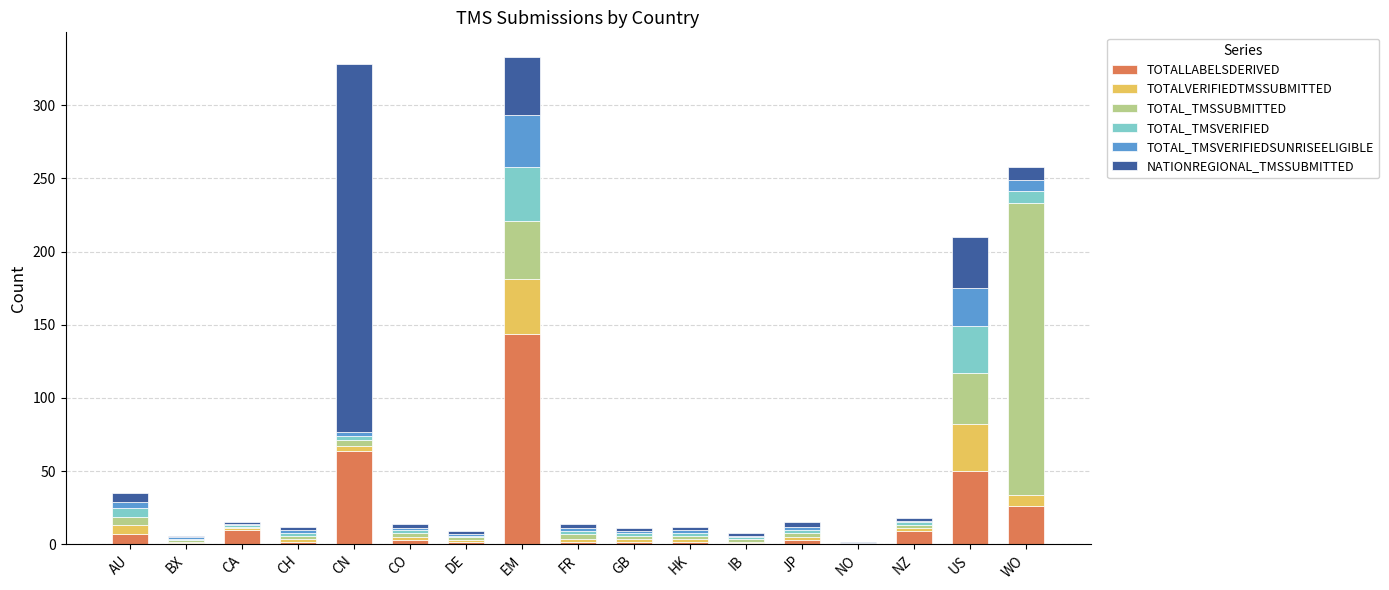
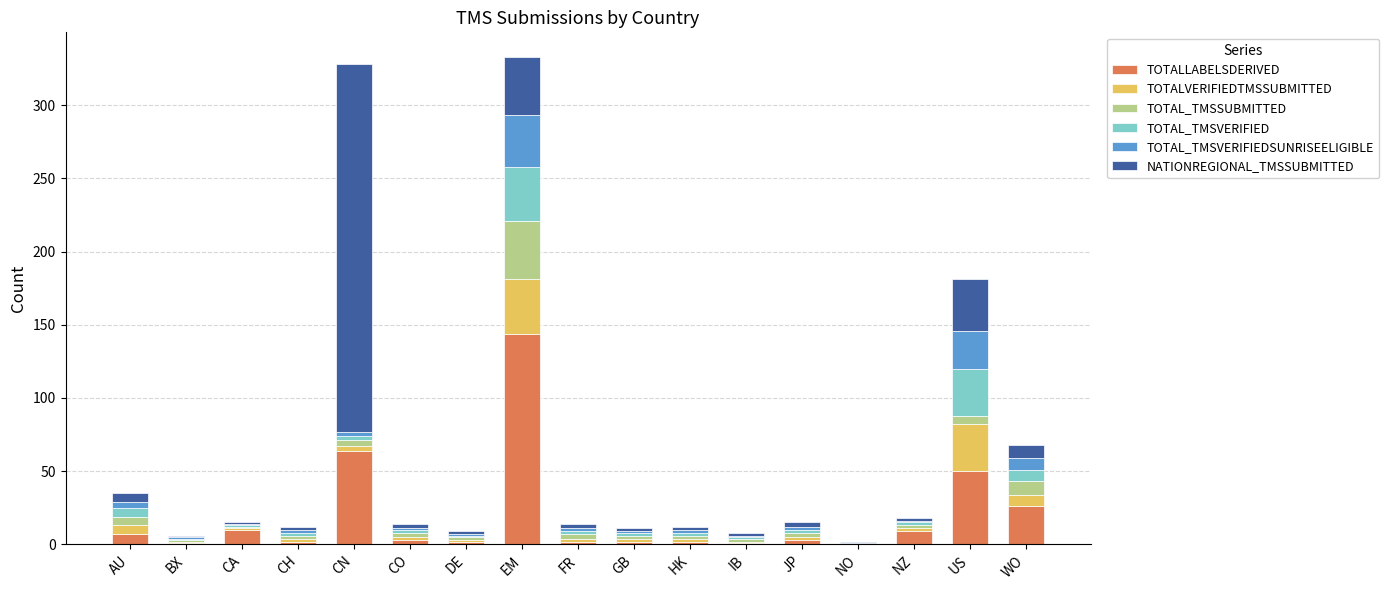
  {
    "TOTALLABELSDERIVED": {
      "AU": 7,
      "CA": 10,
      "CH": 2,
      "CN": 64,
      "CO": 3,
      "DE": 2,
      "EM": 144,
      "FR": 2,
      "GB": 2,
      "HK": 2,
      "JP": 3,
      "NO": 0,
      "NZ": 9,
      "US": 50,
      "WO": 26
    },
    "TOTALVERIFIEDTMSSUBMITTED": {
      "AU": 6,
      "CH": 2,
      "CN": 3,
      "CO": 2,
      "EM": 37,
      "FR": 2,
      "GB": 2,
      "HK": 2,
      "JP": 2,
      "NO": 0,
      "NZ": 2,
      "US": 32,
      "WO": 8
    },
    "TOTAL_TMSSUBMITTED": {
      "AU": 6,
      "CH": 2,
      "CN": 4,
      "CO": 3,
      "DE": 2,
      "EM": 40,
      "FR": 3,
      "GB": 2,
      "HK": 2,
      "IB": 2,
      "JP": 3,
      "NZ": 2,
-     "US": 35,
-     "WO": 199
+     "US": 6,
+     "WO": 9
    },
    "TOTAL_TMSVERIFIED": {
      "AU": 6,
      "CH": 2,
      "CN": 3,
      "CO": 2,
      "EM": 37,
      "FR": 2,
      "GB": 2,
      "HK": 2,
      "JP": 2,
      "NO": 0,
      "NZ": 2,
      "US": 32,
      "WO": 8
    },
    "TOTAL_TMSVERIFIEDSUNRISEELIGIBLE": {
      "AU": 4,
      "CH": 2,
      "CN": 3,
      "EM": 35,
      "FR": 2,
      "HK": 2,
      "JP": 2,
      "NO": 0,
      "US": 26,
      "WO": 8
    },
    "NATIONREGIONAL_TMSSUBMITTED": {
      "AU": 6,
      "CH": 2,
      "CN": 251,
      "CO": 3,
      "DE": 2,
      "EM": 40,
      "FR": 3,
      "GB": 2,
      "HK": 2,
      "IB": 2,
      "JP": 3,
      "NZ": 2,
      "US": 35,
      "WO": 9
    }
  }
